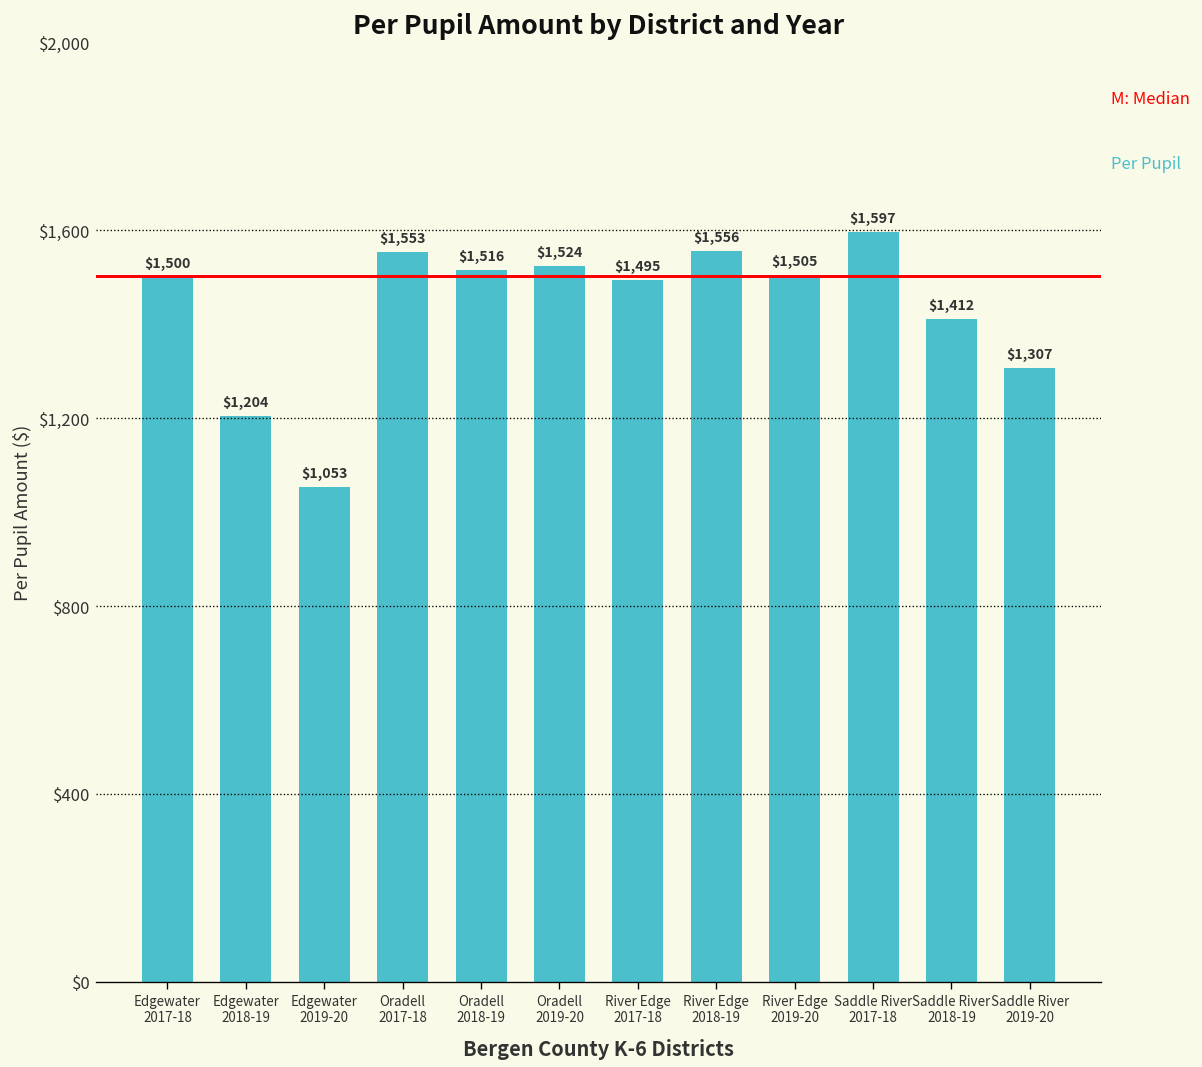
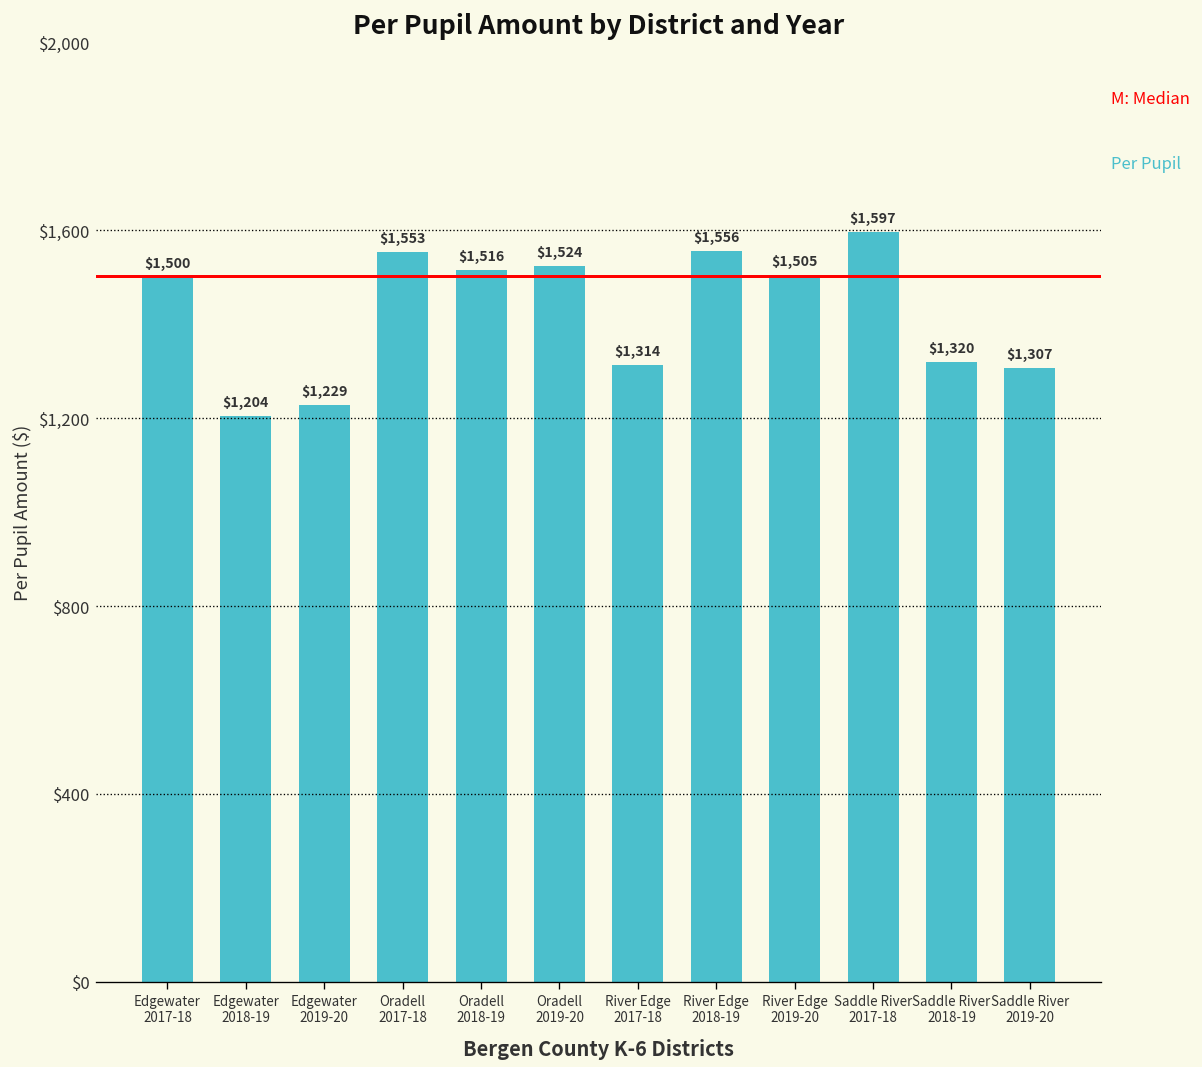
  {
    "Edgewater 2017-18": "$1,500",
    "Edgewater 2018-19": "$1,204",
-   "Edgewater 2019-20": "$1,053",
+   "Edgewater 2019-20": "$1,229",
    "Oradell 2017-18": "$1,553",
    "Oradell 2018-19": "$1,516",
    "Oradell 2019-20": "$1,524",
-   "River Edge 2017-18": "$1,495",
+   "River Edge 2017-18": "$1,314",
    "River Edge 2018-19": "$1,556",
    "River Edge 2019-20": "$1,505",
    "Saddle River 2017-18": "$1,597",
-   "Saddle River 2018-19": "$1,412",
+   "Saddle River 2018-19": "$1,320",
    "Saddle River 2019-20": "$1,307"
  }
